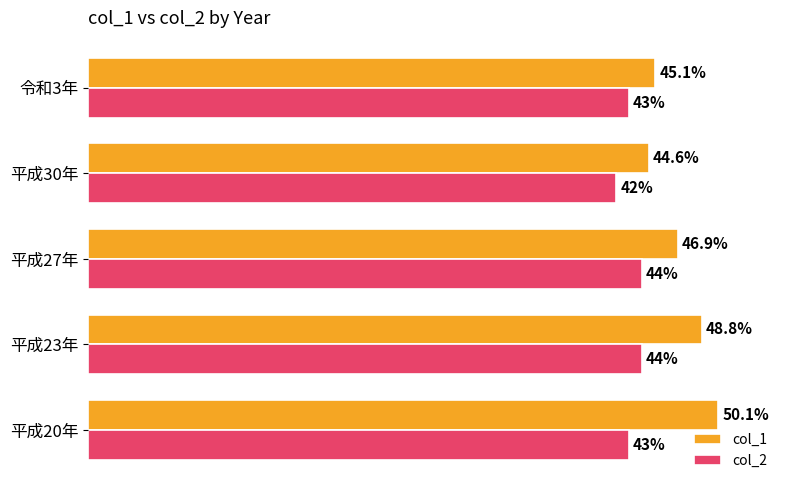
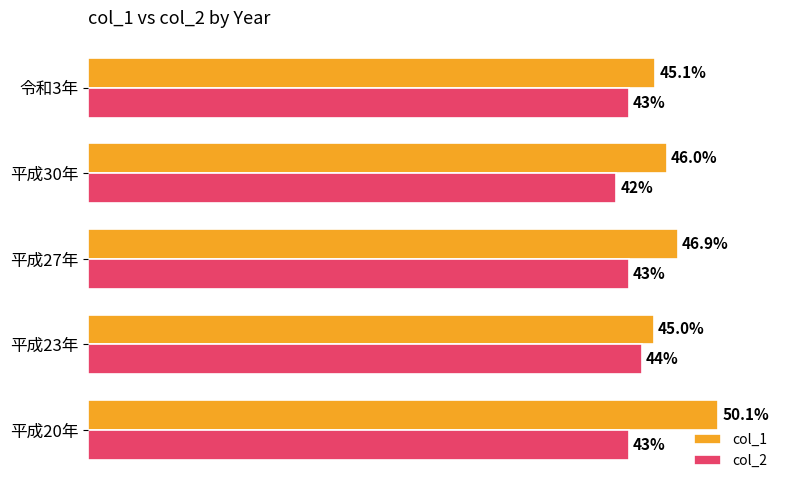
  {
    "col_1": {
      "令和3年": "45.1%",
-     "平成30年": "44.6%",
+     "平成30年": "46.0%",
      "平成27年": "46.9%",
-     "平成23年": "48.8%",
+     "平成23年": "45.0%",
      "平成20年": "50.1%"
    },
    "col_2": {
      "令和3年": "43%",
      "平成30年": "42%",
-     "平成27年": "44%",
+     "平成27年": "43%",
      "平成23年": "44%",
      "平成20年": "43%"
    }
  }
